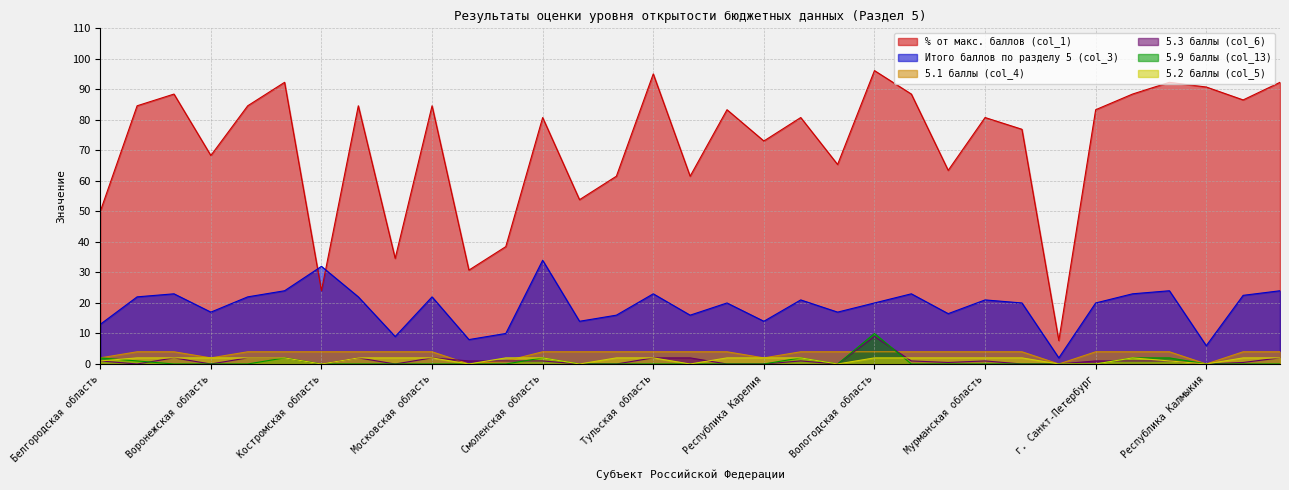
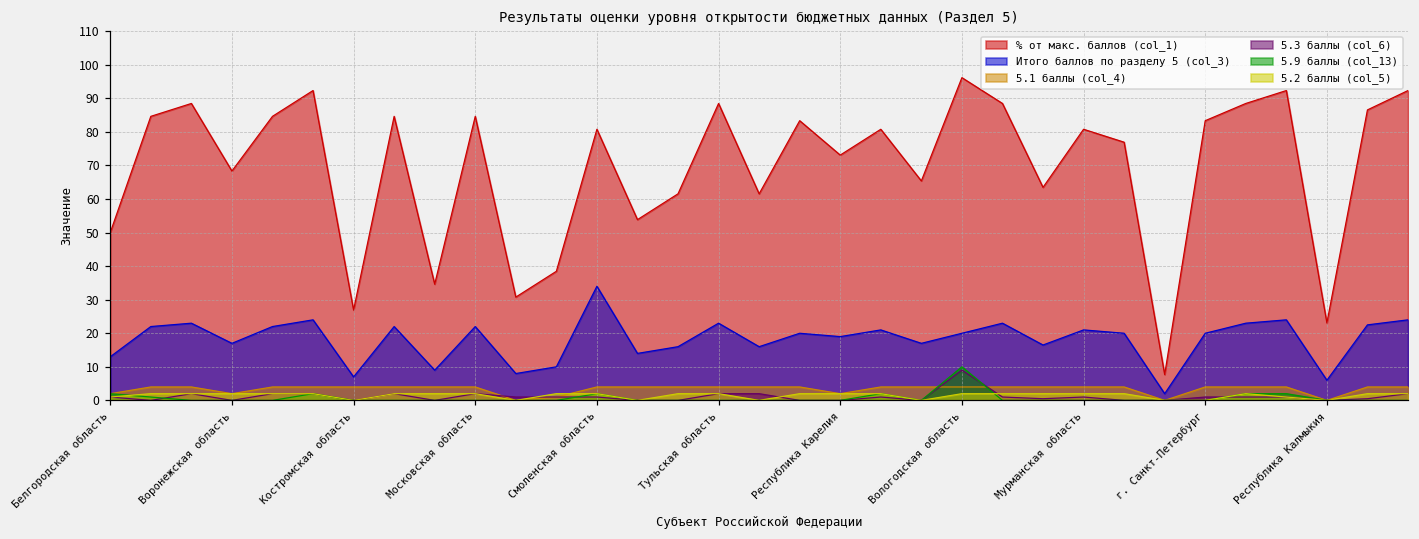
  {
    "% от макс. баллов (col_1)": {
      "Белгородская область": 50,
      "Воронежская область": 68,
-     "Костромская область": 24,
+     "Костромская область": 27,
      "Московская область": 85,
      "Смоленская область": 81,
-     "Тульская область": 95,
+     "Тульская область": 88,
      "Республика Карелия": 73,
      "Вологодская область": 96,
      "Мурманская область": 81,
      "г. Санкт-Петербург": 83,
-     "Республика Калмыкия": 91
+     "Республика Калмыкия": 23
    },
    "Итого баллов по разделу 5 (col_3)": {
      "Белгородская область": 13,
      "Воронежская область": 17,
-     "Костромская область": 32,
+     "Костромская область": 7,
      "Московская область": 22,
      "Смоленская область": 34,
      "Тульская область": 23,
-     "Республика Карелия": 14,
+     "Республика Карелия": 19,
      "Вологодская область": 20,
      "Мурманская область": 21,
      "г. Санкт-Петербург": 20,
      "Республика Калмыкия": 6
    },
    "5.3 баллы (col_6)": {
      "Смоленская область": 1,
      "Вологодская область": 9,
      "Мурманская область": 1,
      "г. Санкт-Петербург": 1
    },
    "5.9 баллы (col_13)": {
      "Московская область": 0,
      "Тульская область": 0,
      "Вологодская область": 10,
      "Мурманская область": 0
    }
  }
